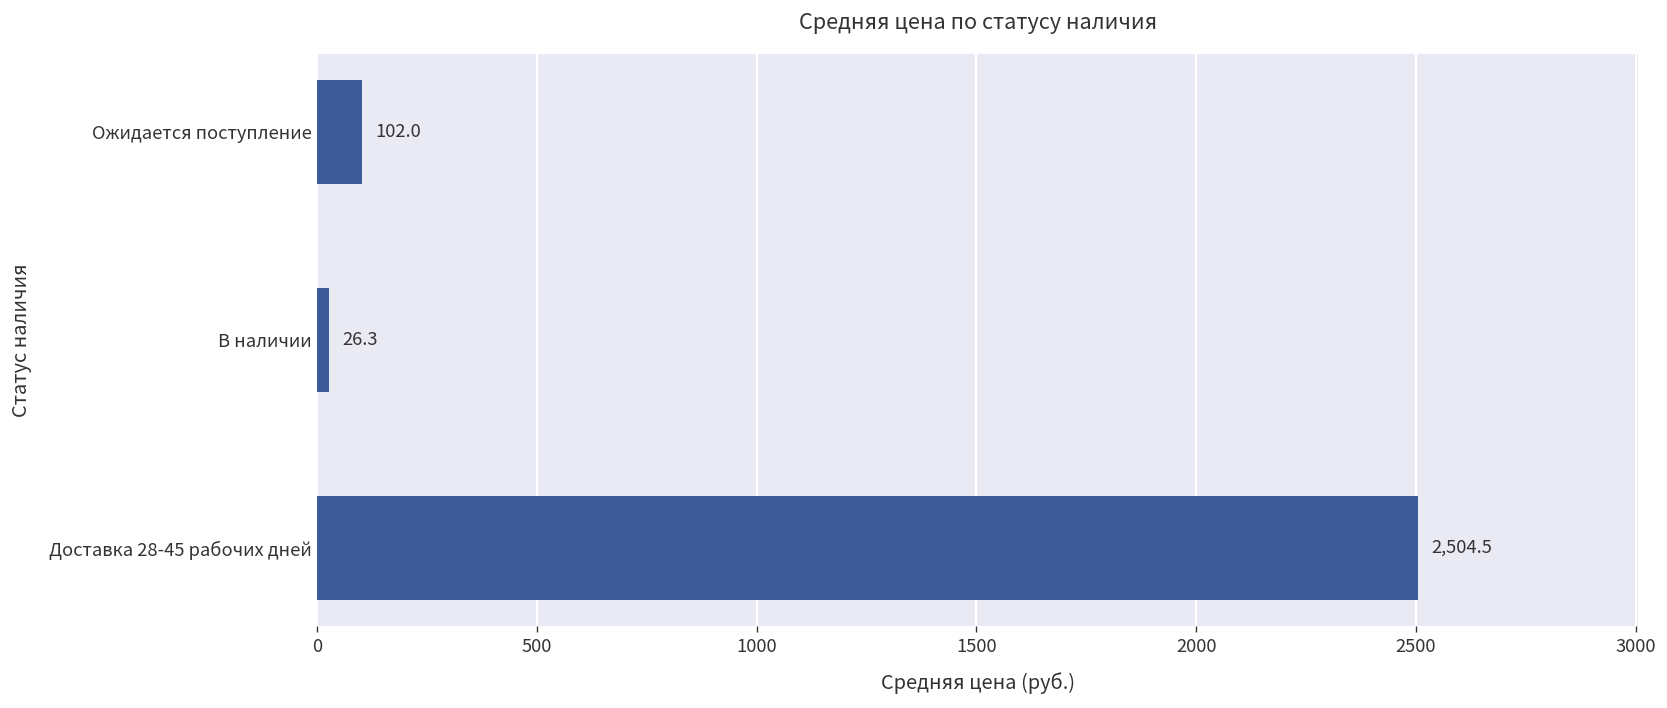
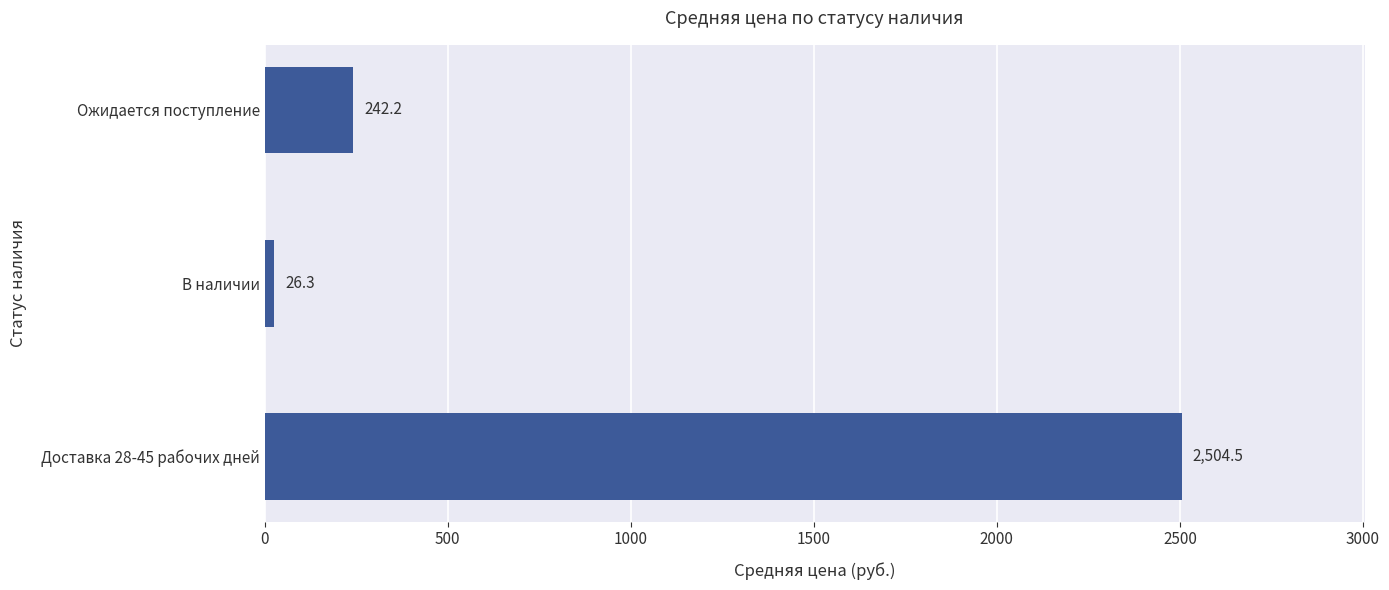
  {
-   "Ожидается поступление": "102.0",
+   "Ожидается поступление": "242.2",
    "В наличии": "26.3",
    "Доставка 28-45 рабочих дней": "2,504.5"
  }
